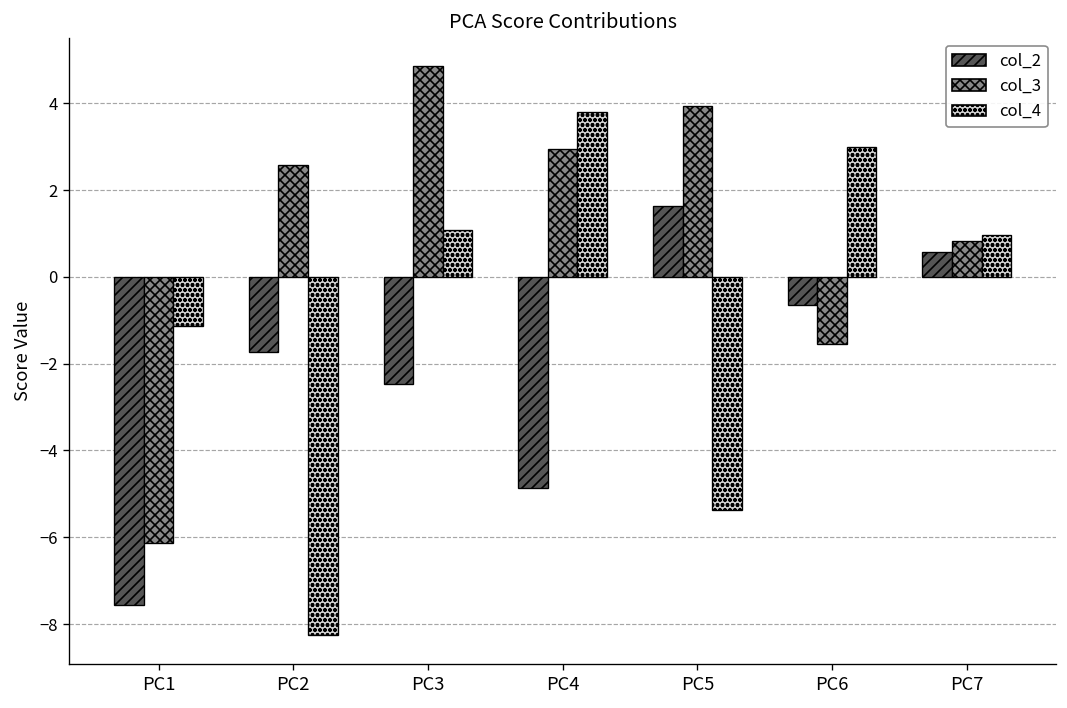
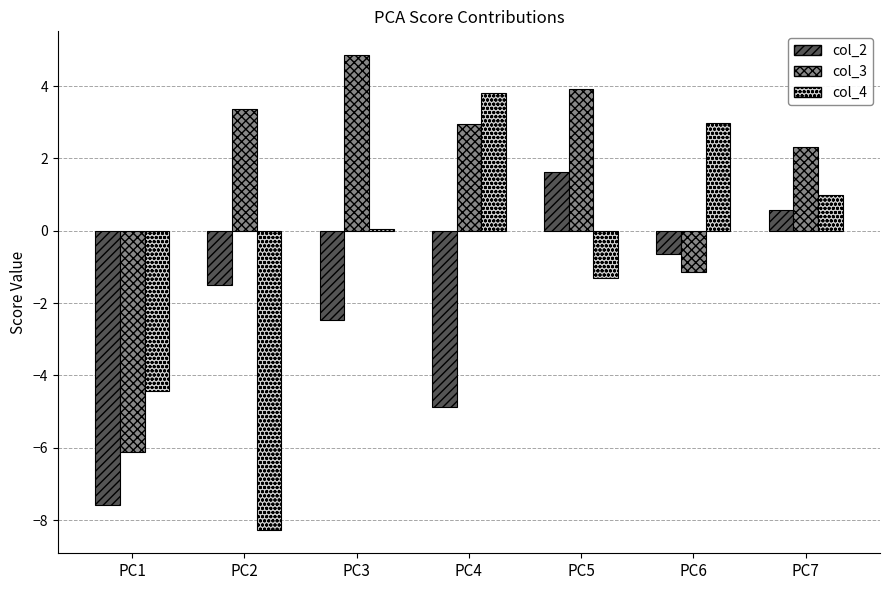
  {
    "col_2": {
      "PC1": -7.6,
-     "PC2": -1.7,
+     "PC2": -1.5,
      "PC3": -2.5,
      "PC4": -4.9,
      "PC5": 1.6,
      "PC6": -0.6,
      "PC7": 0.6
    },
    "col_3": {
      "PC1": -6.1,
-     "PC2": 2.6,
+     "PC2": 3.4,
      "PC3": 4.9,
      "PC4": 3.0,
      "PC5": 3.9,
-     "PC6": -1.6,
-     "PC7": 0.8
+     "PC6": -1.1,
+     "PC7": 2.3
    },
    "col_4": {
-     "PC1": -1.1,
+     "PC1": -4.4,
      "PC2": -8.3,
-     "PC3": 1.1,
+     "PC3": 0.0,
      "PC4": 3.8,
-     "PC5": -5.4,
+     "PC5": -1.3,
      "PC6": 3.0,
      "PC7": 1.0
    }
  }
